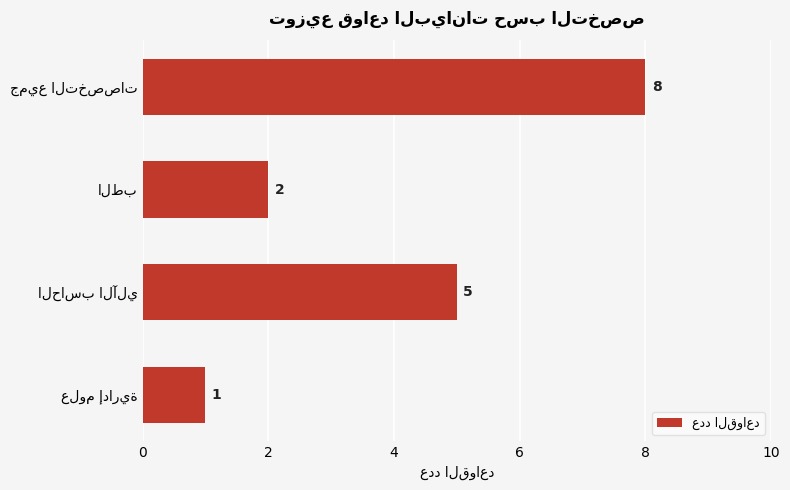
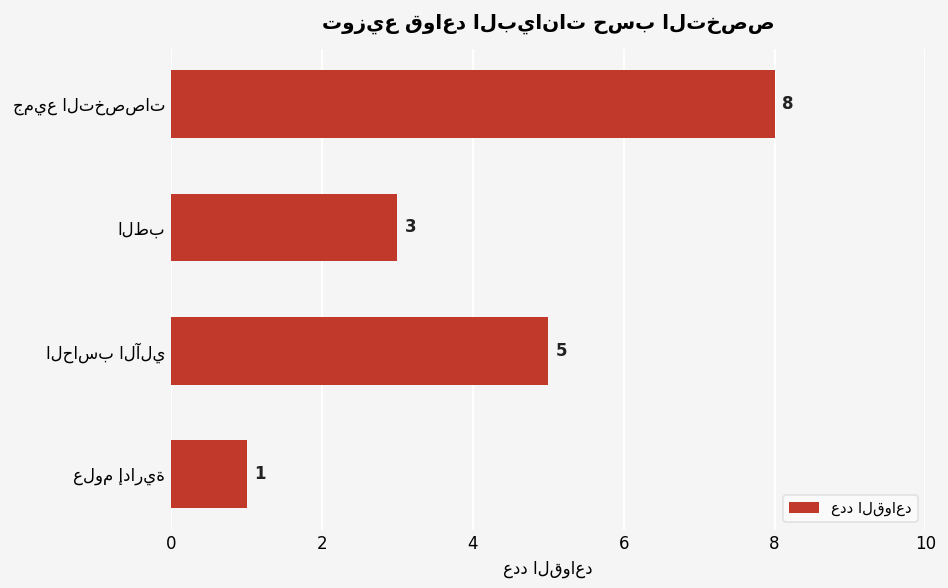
  {
    "جميع التخصصات": 8,
-   "الطب": 2,
+   "الطب": 3,
    "الحاسب الآلي": 5,
    "علوم إدارية": 1
  }
